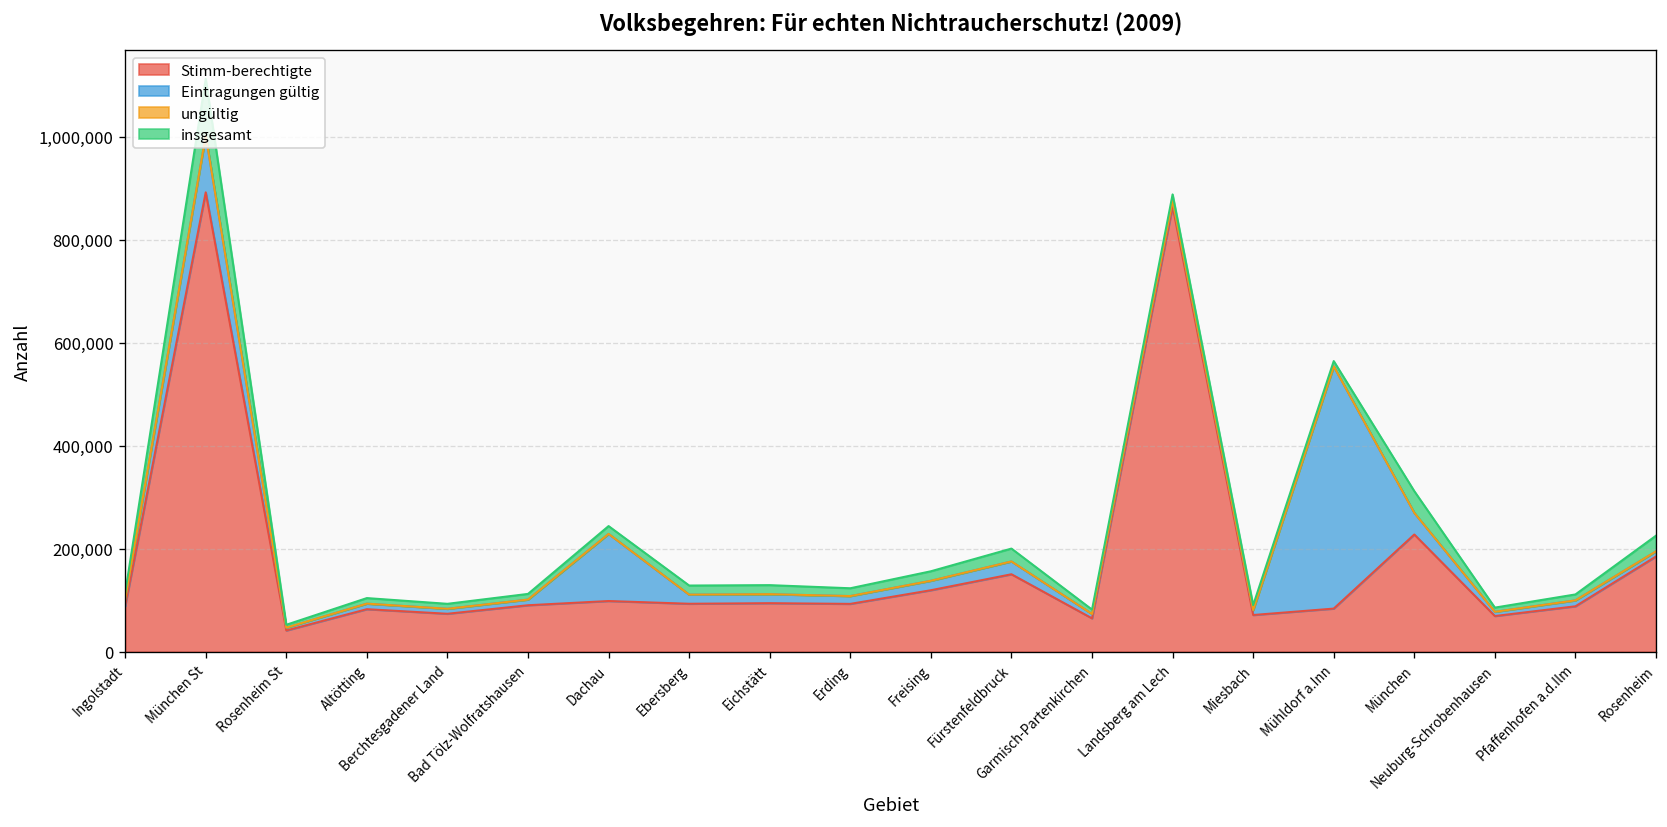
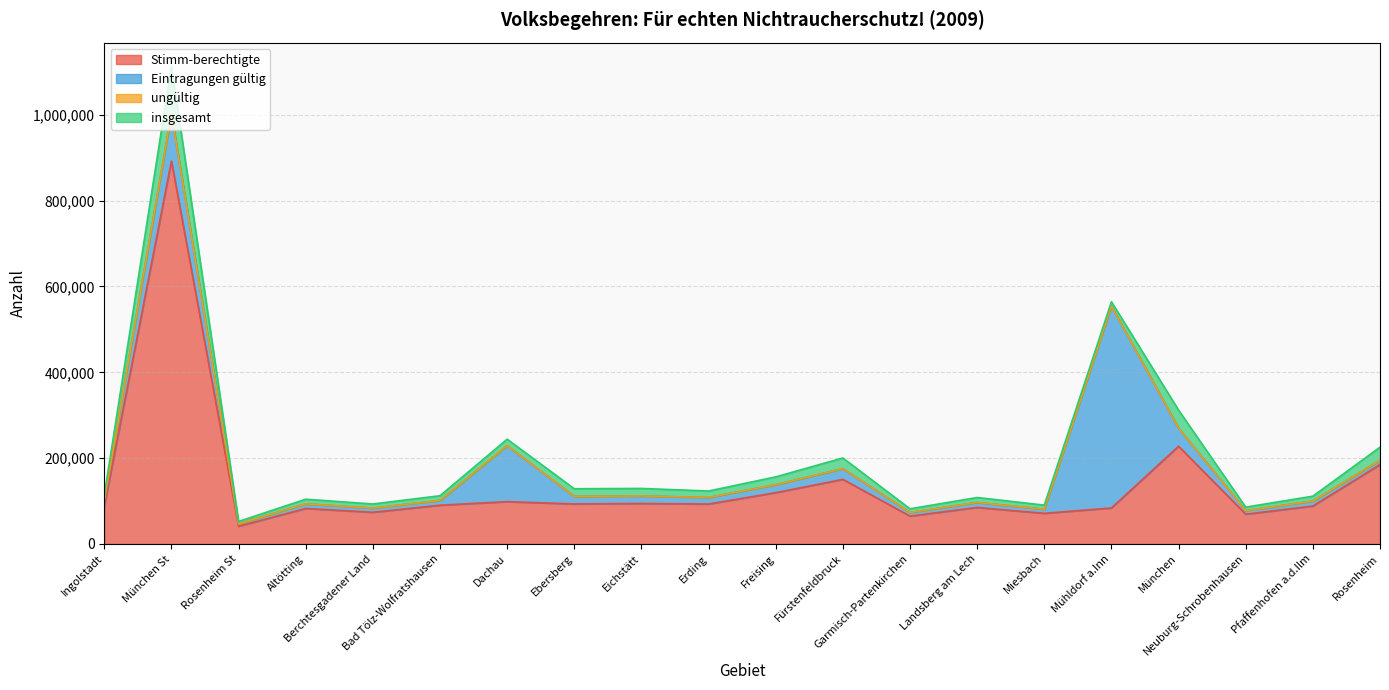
  {
    "Stimm-berechtigte": {
      "Ingolstadt": "90,000",
      "München St": "890,000",
      "Altötting": "80,000",
      "Berchtesgadener Land": "70,000",
      "Bad Tölz-Wolfratshausen": "90,000",
      "Dachau": "100,000",
      "Ebersberg": "90,000",
      "Eichstätt": "90,000",
      "Erding": "90,000",
      "Freising": "120,000",
      "Fürstenfeldbruck": "150,000",
      "Garmisch-Partenkirchen": "60,000",
-     "Landsberg am Lech": "860,000",
+     "Landsberg am Lech": "90,000",
      "Miesbach": "70,000",
      "Mühldorf a.Inn": "80,000",
      "München": "230,000",
      "Neuburg-Schrobenhausen": "70,000",
      "Pfaffenhofen a.d.Ilm": "90,000",
      "Rosenheim": "190,000"
    },
    "ungültig": {
      "Ingolstadt": "10,000",
      "Altötting": "10,000",
      "Berchtesgadener Land": "10,000",
      "Bad Tölz-Wolfratshausen": "10,000",
      "Dachau": "130,000",
      "Ebersberg": "20,000",
      "Eichstätt": "20,000",
      "Erding": "20,000",
      "Freising": "20,000",
      "Fürstenfeldbruck": "20,000",
      "Garmisch-Partenkirchen": "10,000",
      "Landsberg am Lech": "10,000",
      "Miesbach": "10,000",
      "Mühldorf a.Inn": "470,000",
      "München": "40,000",
      "Neuburg-Schrobenhausen": "10,000",
      "Pfaffenhofen a.d.Ilm": "10,000",
      "Rosenheim": "10,000"
    },
    "insgesamt": {
      "Ingolstadt": "10,000",
      "Altötting": "10,000",
      "Berchtesgadener Land": "10,000",
      "Bad Tölz-Wolfratshausen": "10,000",
      "Dachau": "20,000",
      "Ebersberg": "20,000",
      "Eichstätt": "20,000",
      "Erding": "20,000",
      "Freising": "20,000",
      "Fürstenfeldbruck": "20,000",
      "Garmisch-Partenkirchen": "10,000",
      "Landsberg am Lech": "10,000",
      "Miesbach": "10,000",
      "Mühldorf a.Inn": "10,000",
      "München": "40,000",
      "Neuburg-Schrobenhausen": "10,000",
      "Pfaffenhofen a.d.Ilm": "10,000",
      "Rosenheim": "30,000"
    }
  }
